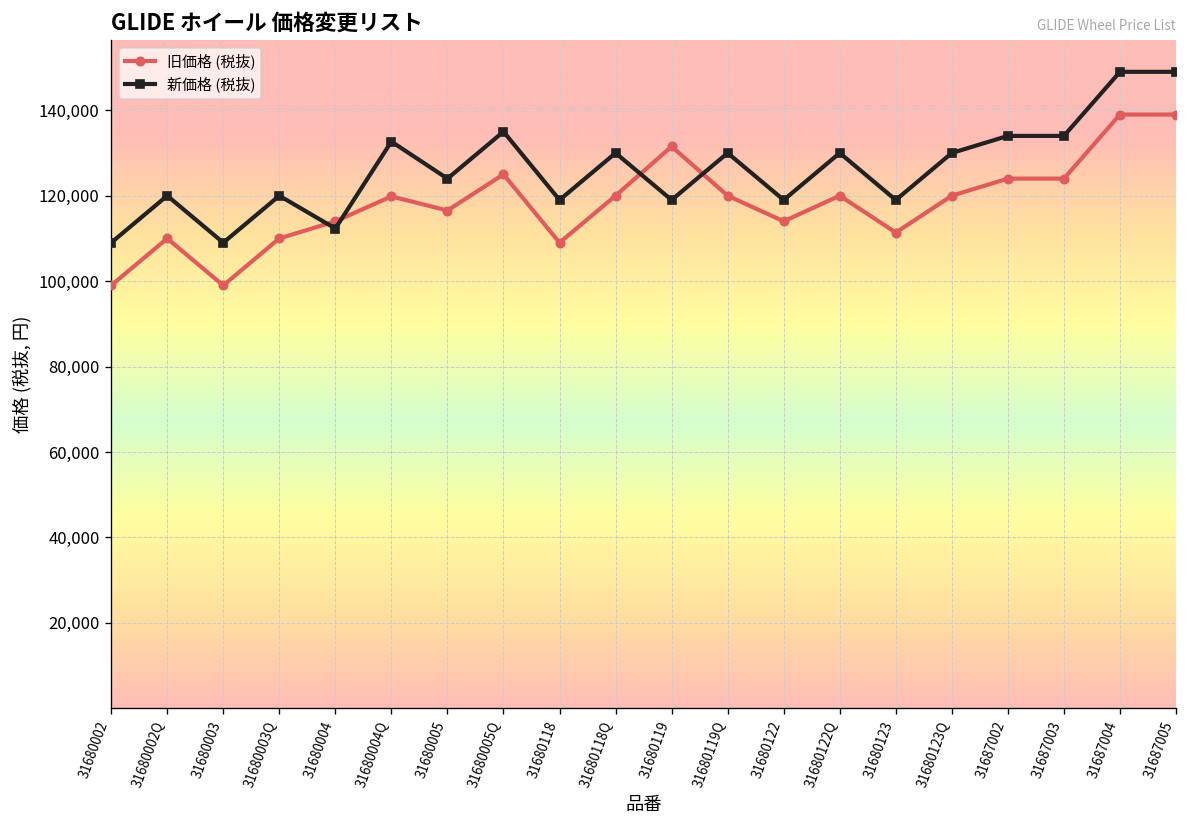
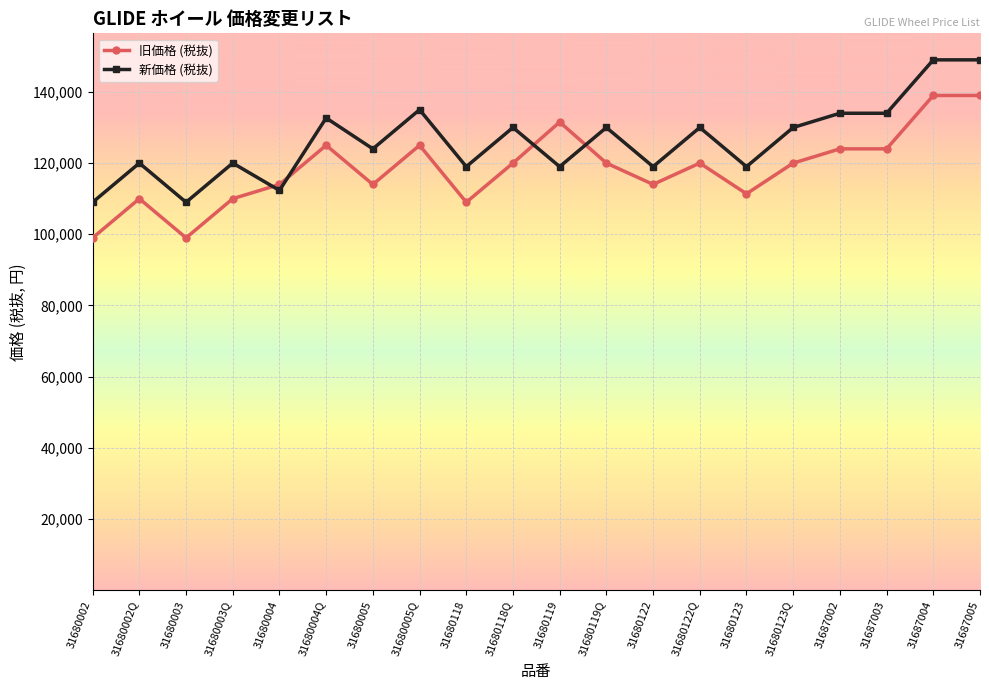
  {
    "旧価格 (税抜)": {
      "31680002": "99,000",
      "31680002Q": "110,000",
      "31680003": "99,000",
      "31680003Q": "110,000",
      "31680004": "114,000",
-     "31680004Q": "120,000",
-     "31680005": "117,000",
+     "31680004Q": "125,000",
+     "31680005": "114,000",
      "31680005Q": "125,000",
      "31680118": "109,000",
      "31680118Q": "120,000",
      "31680119": "132,000",
      "31680119Q": "120,000",
      "31680122": "114,000",
      "31680122Q": "120,000",
      "31680123": "111,000",
      "31680123Q": "120,000",
      "31687002": "124,000",
      "31687003": "124,000",
      "31687004": "139,000",
      "31687005": "139,000"
    },
    "新価格 (税抜)": {
      "31680002": "109,000",
      "31680002Q": "120,000",
      "31680003": "109,000",
      "31680003Q": "120,000",
      "31680004": "112,000",
      "31680004Q": "133,000",
      "31680005": "124,000",
      "31680005Q": "135,000",
      "31680118": "119,000",
      "31680118Q": "130,000",
      "31680119": "119,000",
      "31680119Q": "130,000",
      "31680122": "119,000",
      "31680122Q": "130,000",
      "31680123": "119,000",
      "31680123Q": "130,000",
      "31687002": "134,000",
      "31687003": "134,000",
      "31687004": "149,000",
      "31687005": "149,000"
    }
  }
